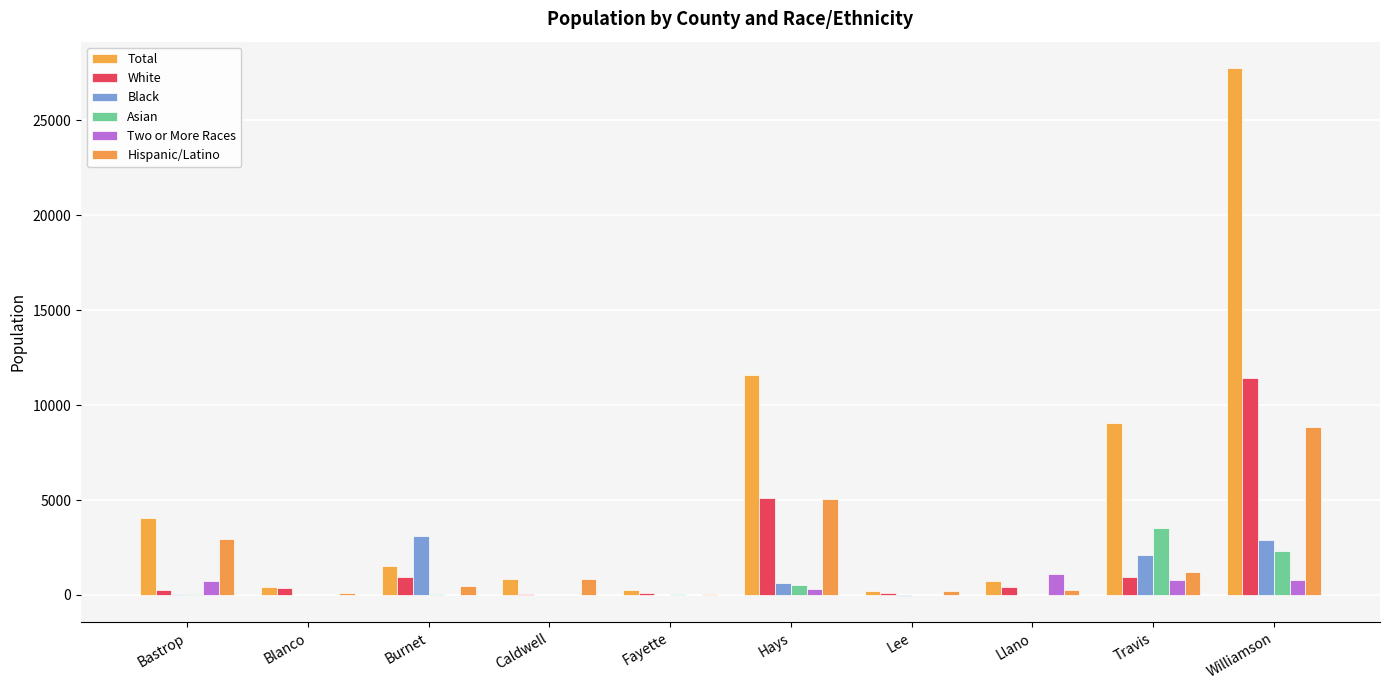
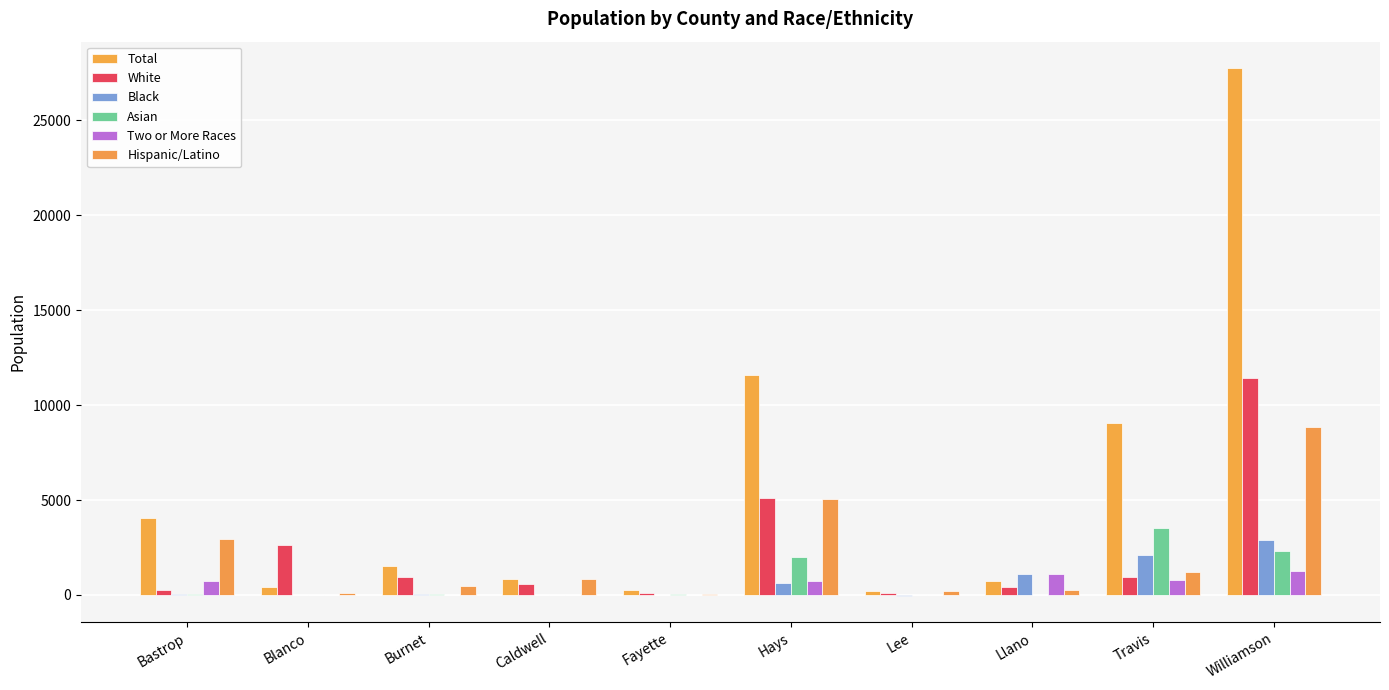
  {
    "White": {
      "Bastrop": 300,
-     "Blanco": 300,
+     "Blanco": 2600,
      "Burnet": 900,
-     "Caldwell": 0,
+     "Caldwell": 600,
      "Hays": 5100,
      "Llano": 400,
      "Travis": 1000,
      "Williamson": 11400
    },
    "Black": {
-     "Burnet": 3100,
+     "Burnet": 100,
      "Hays": 600,
-     "Llano": 0,
+     "Llano": 1100,
      "Travis": 2100,
      "Williamson": 2900
    },
    "Asian": {
      "Caldwell": 0,
-     "Hays": 500,
+     "Hays": 2000,
      "Travis": 3500,
      "Williamson": 2300
    },
    "Two or More Races": {
      "Bastrop": 700,
-     "Hays": 300,
+     "Hays": 700,
      "Llano": 1100,
      "Travis": 800,
-     "Williamson": 800
+     "Williamson": 1300
    }
  }
